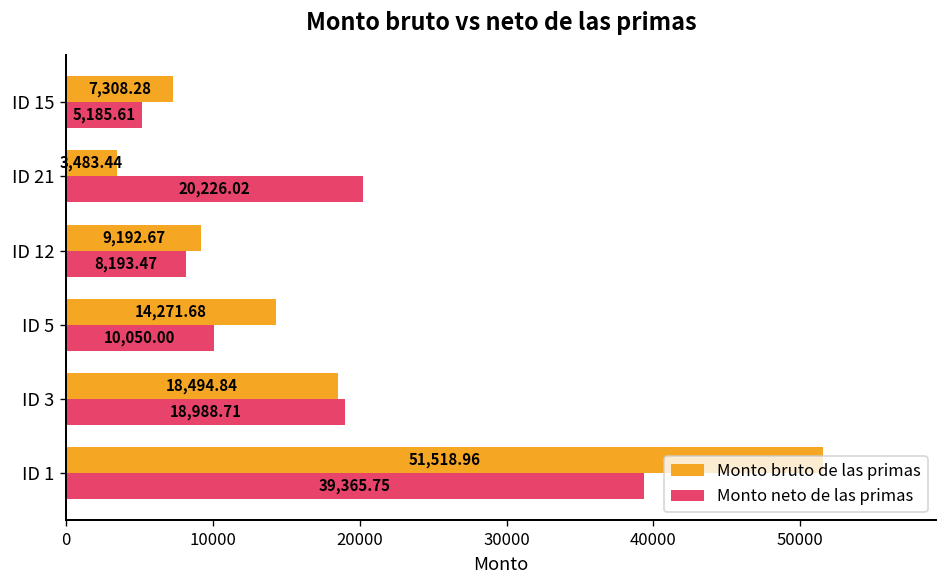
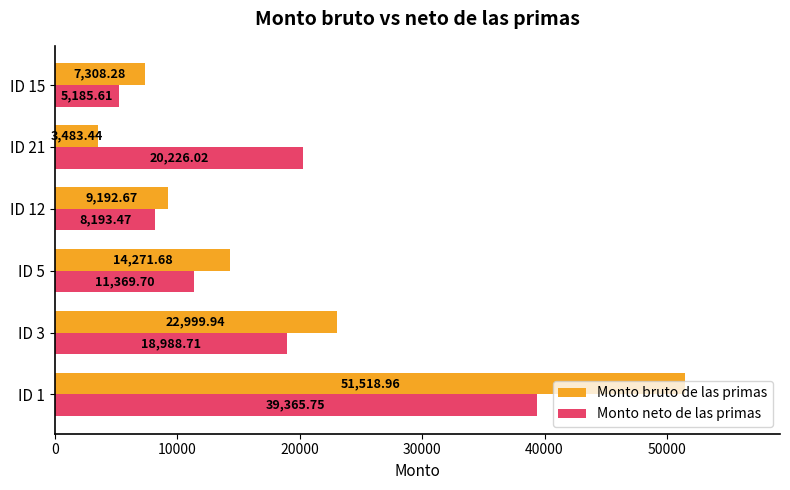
  {
    "Monto bruto de las primas": {
      "ID 15": "7,308.28",
      "ID 21": "3,483.44",
      "ID 12": "9,192.67",
      "ID 5": "14,271.68",
-     "ID 3": "18,494.84"
+     "ID 3": "22,999.94"
    },
    "Monto neto de las primas": {
      "ID 15": "5,185.61",
      "ID 21": "20,226.02",
      "ID 12": "8,193.47",
-     "ID 5": "10,050.00",
+     "ID 5": "11,369.70",
      "ID 3": "18,988.71",
      "ID 1": "39,365.75"
    }
  }
